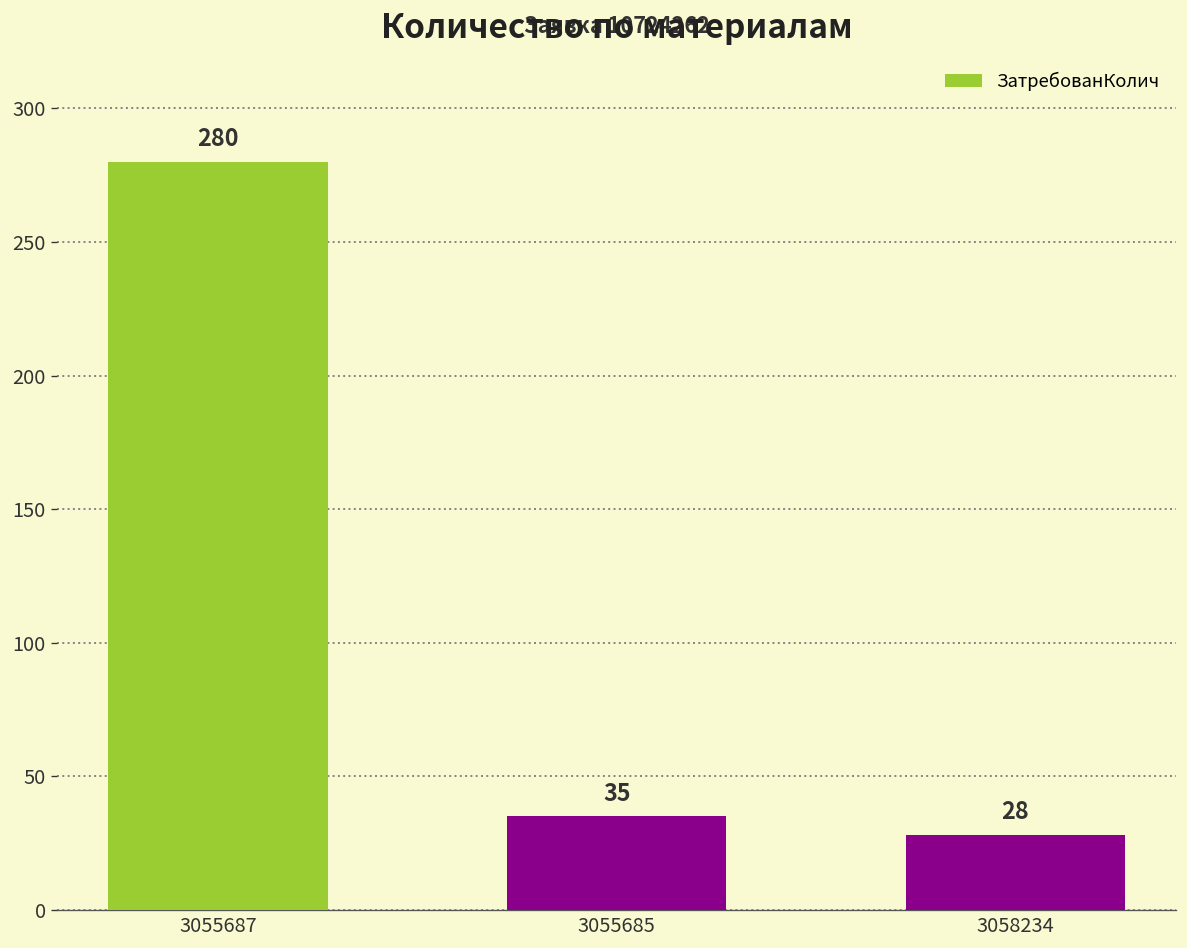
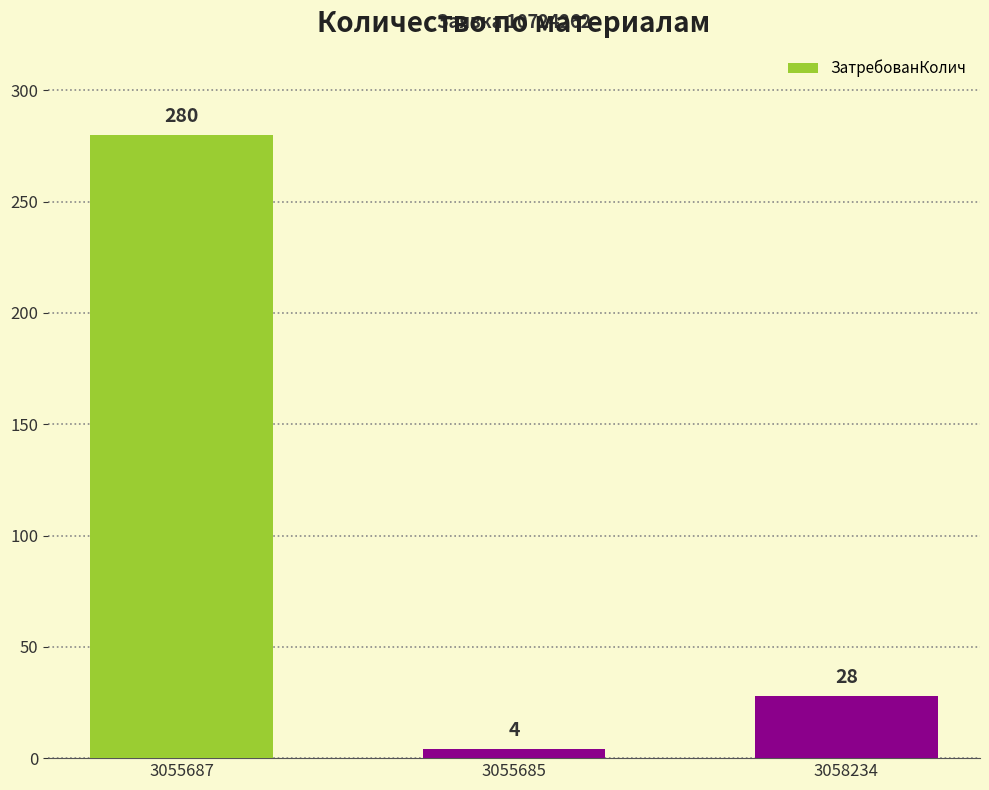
  {
    "3055687": 280,
-   "3055685": 35,
+   "3055685": 4,
    "3058234": 28
  }
